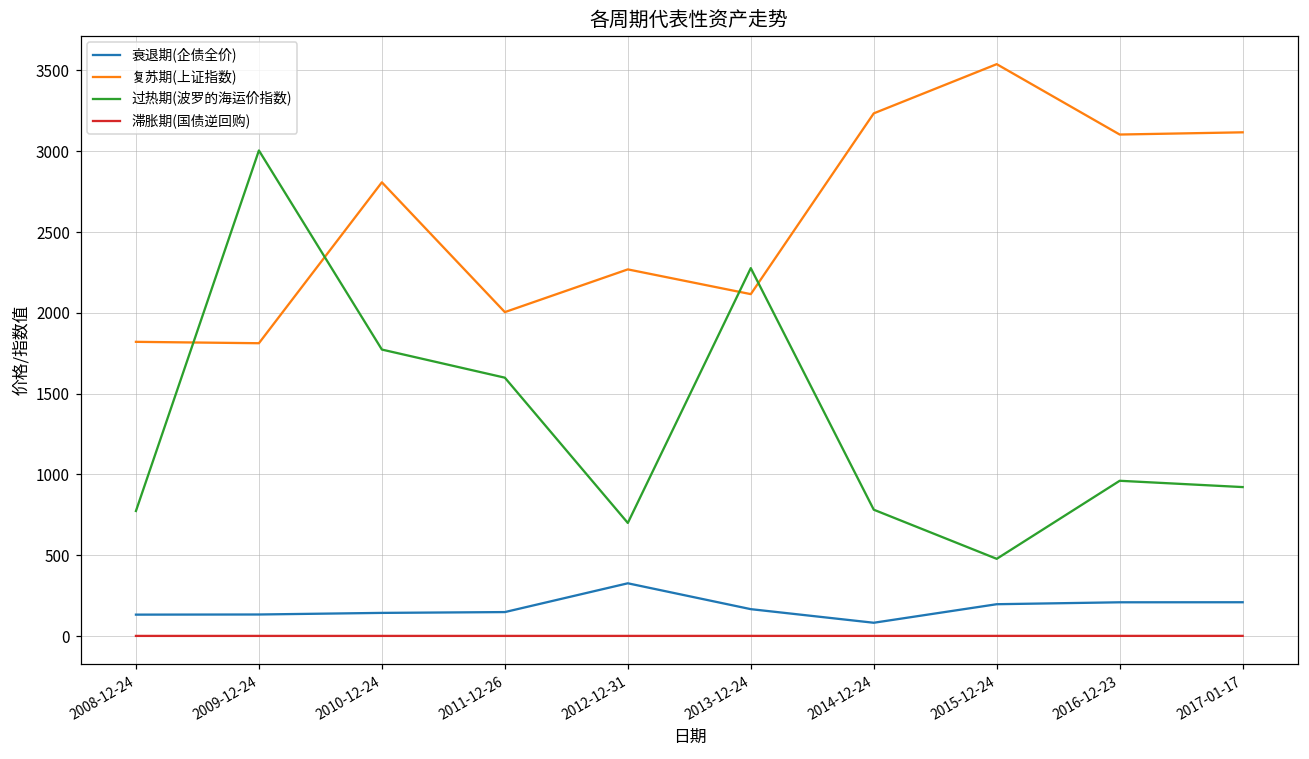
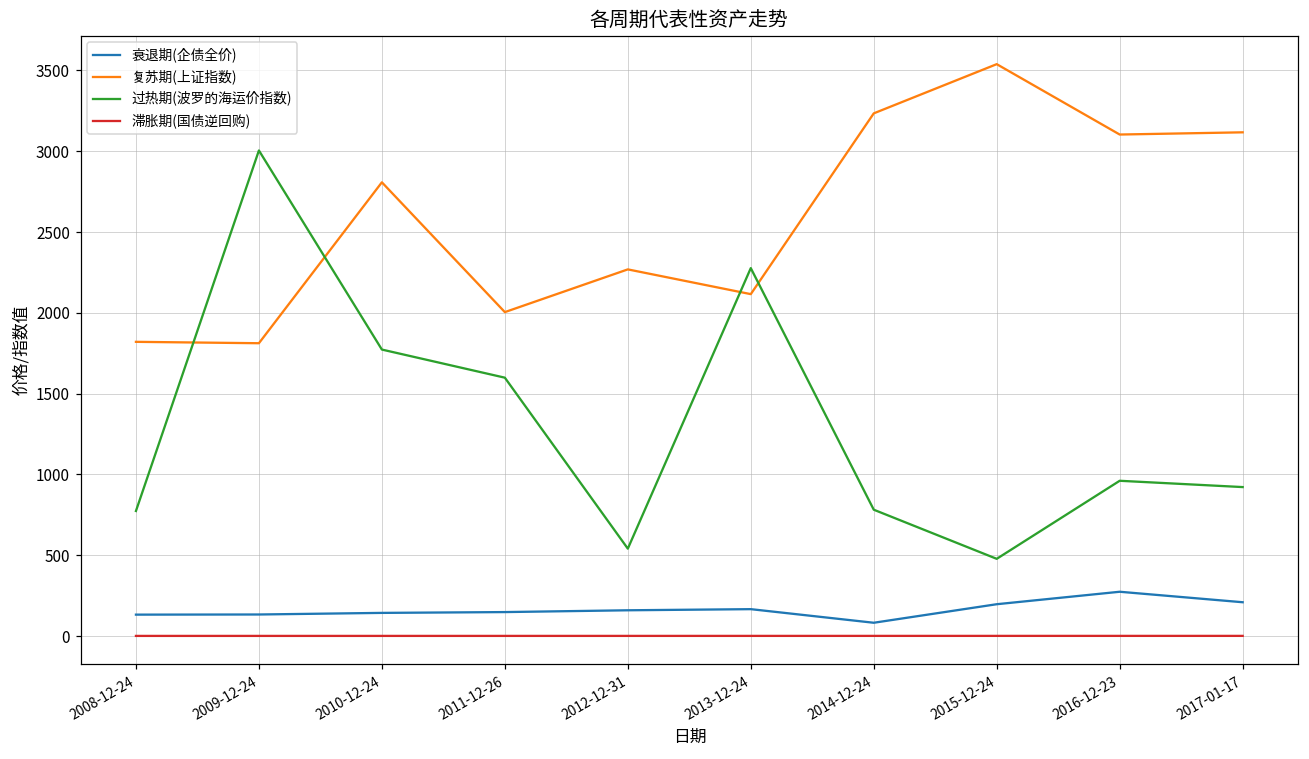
  {
    "衰退期(企债全价)": {
      "2008-12-24": 130,
      "2009-12-24": 130,
      "2010-12-24": 140,
      "2011-12-26": 150,
-     "2012-12-31": 330,
+     "2012-12-31": 160,
      "2013-12-24": 170,
      "2014-12-24": 80,
      "2015-12-24": 200,
-     "2016-12-23": 210,
+     "2016-12-23": 270,
      "2017-01-17": 210
    },
    "复苏期(上证指数)": {
      "2008-12-24": 1820,
      "2009-12-24": 1810,
      "2010-12-24": 2810,
      "2011-12-26": 2000,
      "2012-12-31": 2270,
      "2013-12-24": 2120,
      "2014-12-24": 3230,
      "2015-12-24": 3540,
      "2016-12-23": 3100,
      "2017-01-17": 3120
    },
    "过热期(波罗的海运价指数)": {
      "2008-12-24": 770,
      "2009-12-24": 3010,
      "2010-12-24": 1770,
      "2011-12-26": 1600,
-     "2012-12-31": 700,
+     "2012-12-31": 540,
      "2013-12-24": 2280,
      "2014-12-24": 780,
      "2015-12-24": 480,
      "2016-12-23": 960,
      "2017-01-17": 920
    },
    "滞胀期(国债逆回购)": {
      "2008-12-24": 0,
      "2009-12-24": 0,
      "2010-12-24": 0,
      "2011-12-26": 0,
      "2012-12-31": 0,
      "2013-12-24": 0,
      "2014-12-24": 0,
      "2015-12-24": 0,
      "2016-12-23": 0,
      "2017-01-17": 0
    }
  }
